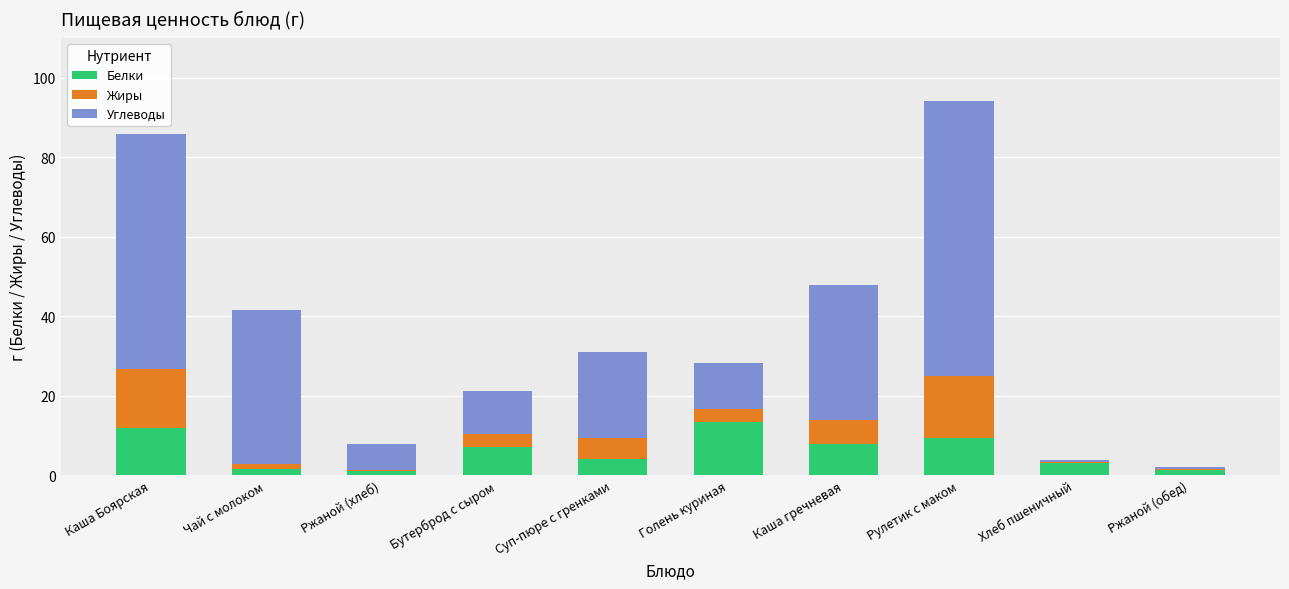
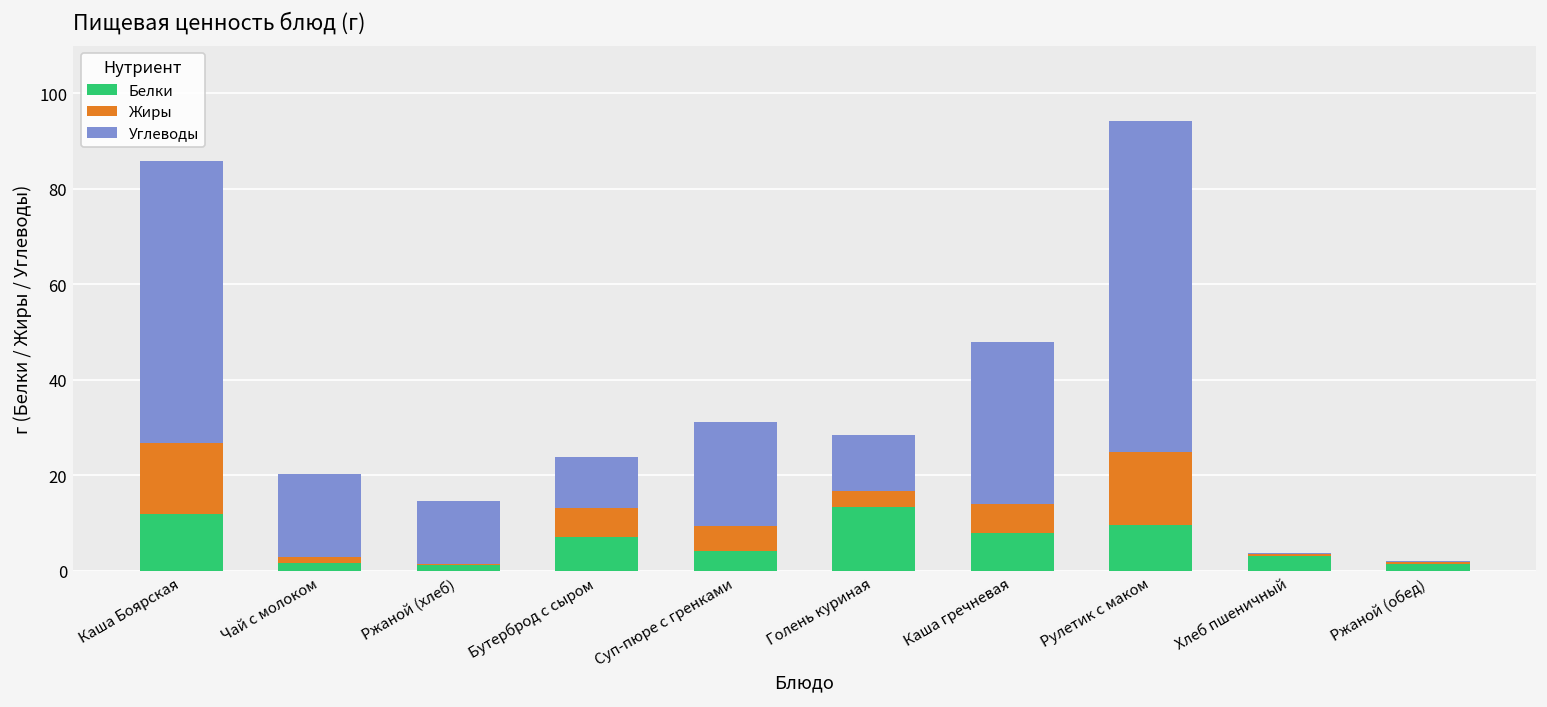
  {
    "Белки": {
      "Каша Боярская": 12,
      "Чай с молоком": 2,
      "Ржаной (хлеб)": 1,
      "Бутерброд с сыром": 7,
      "Суп-пюре с гренками": 4,
      "Голень куриная": 13,
      "Каша гречневая": 8,
      "Рулетик с маком": 10,
      "Хлеб пшеничный": 3,
      "Ржаной (обед)": 1
    },
    "Жиры": {
      "Каша Боярская": 15,
      "Чай с молоком": 1,
-     "Бутерброд с сыром": 3,
+     "Бутерброд с сыром": 6,
      "Суп-пюре с гренками": 5,
      "Голень куриная": 3,
      "Каша гречневая": 6,
      "Рулетик с маком": 15
    },
    "Углеводы": {
      "Каша Боярская": 59,
-     "Чай с молоком": 39,
-     "Ржаной (хлеб)": 7,
+     "Чай с молоком": 17,
+     "Ржаной (хлеб)": 13,
      "Бутерброд с сыром": 11,
      "Суп-пюре с гренками": 22,
      "Голень куриная": 12,
      "Каша гречневая": 34,
      "Рулетик с маком": 69
    }
  }
